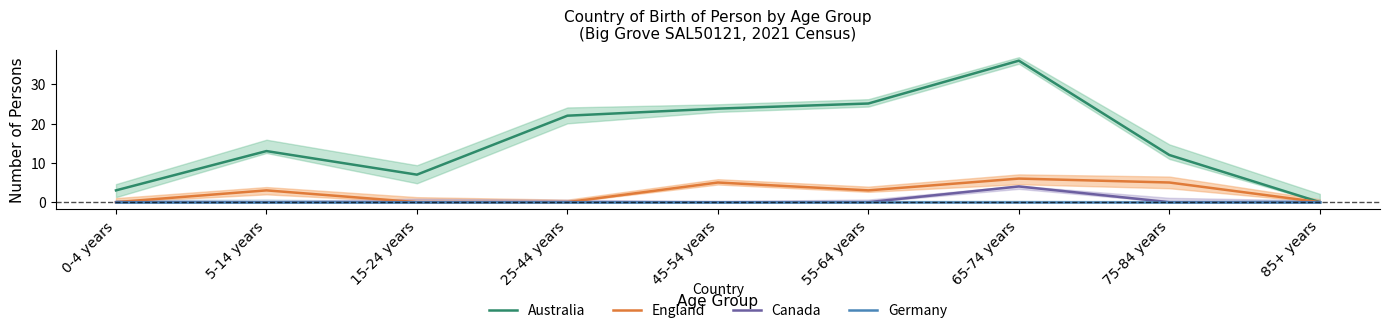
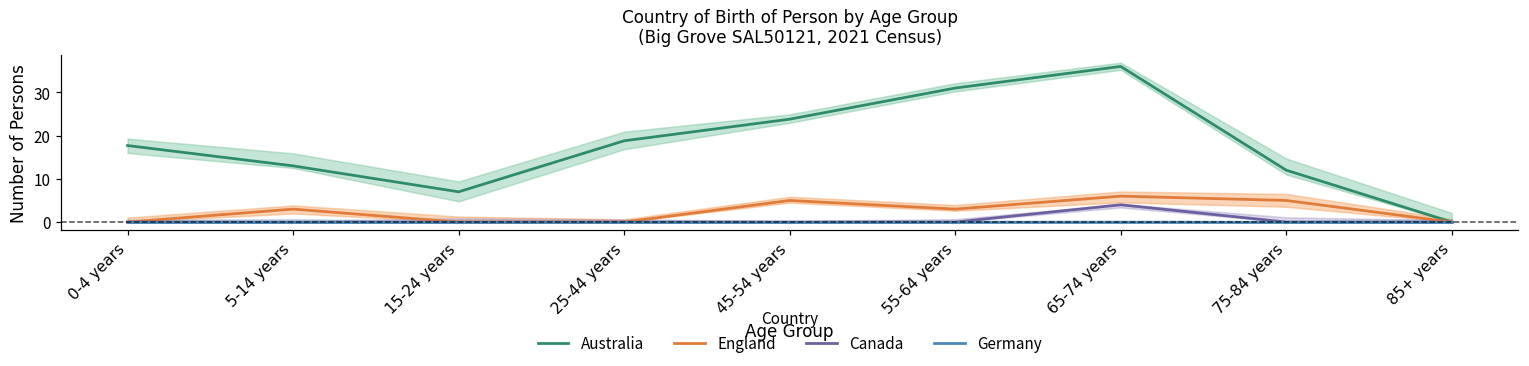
  {
    "Australia": {
-     "0-4 years": 3,
+     "0-4 years": 18,
      "5-14 years": 13,
      "15-24 years": 7,
-     "25-44 years": 22,
+     "25-44 years": 19,
      "45-54 years": 24,
-     "55-64 years": 25,
+     "55-64 years": 31,
      "65-74 years": 36,
      "75-84 years": 12
    }
  }
